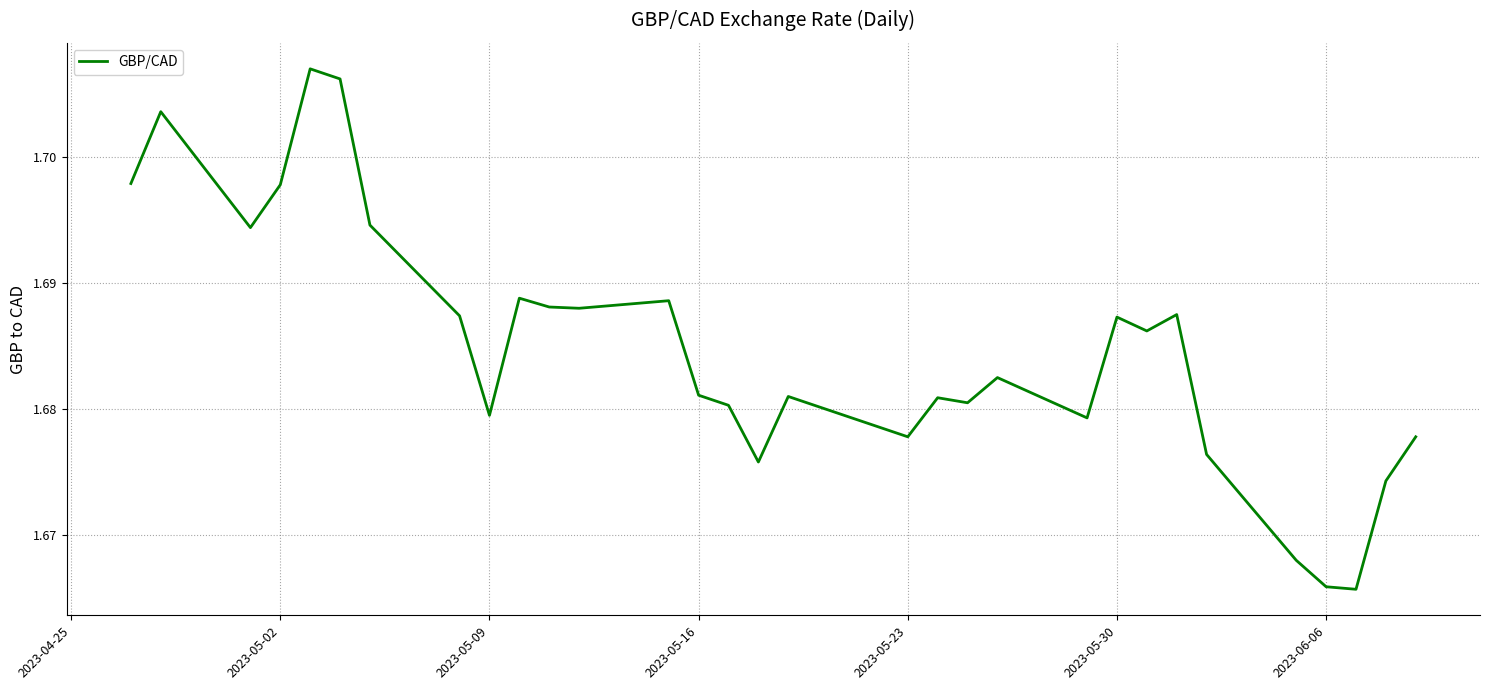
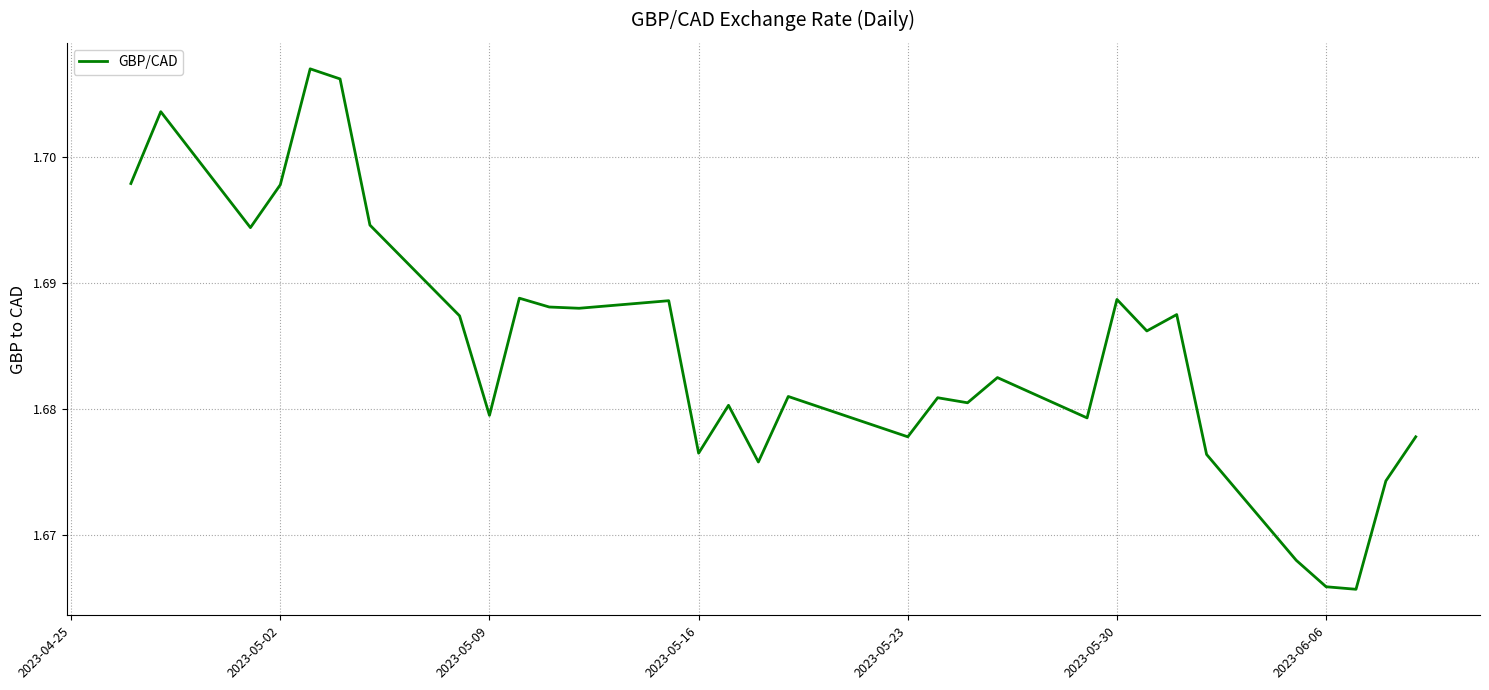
  {
    "2023-05-02": 1.6978,
    "2023-05-09": 1.6795,
-   "2023-05-16": 1.6811,
+   "2023-05-16": 1.6765,
    "2023-05-23": 1.6778,
-   "2023-05-30": 1.6873,
+   "2023-05-30": 1.6887,
    "2023-06-06": 1.6659
  }
